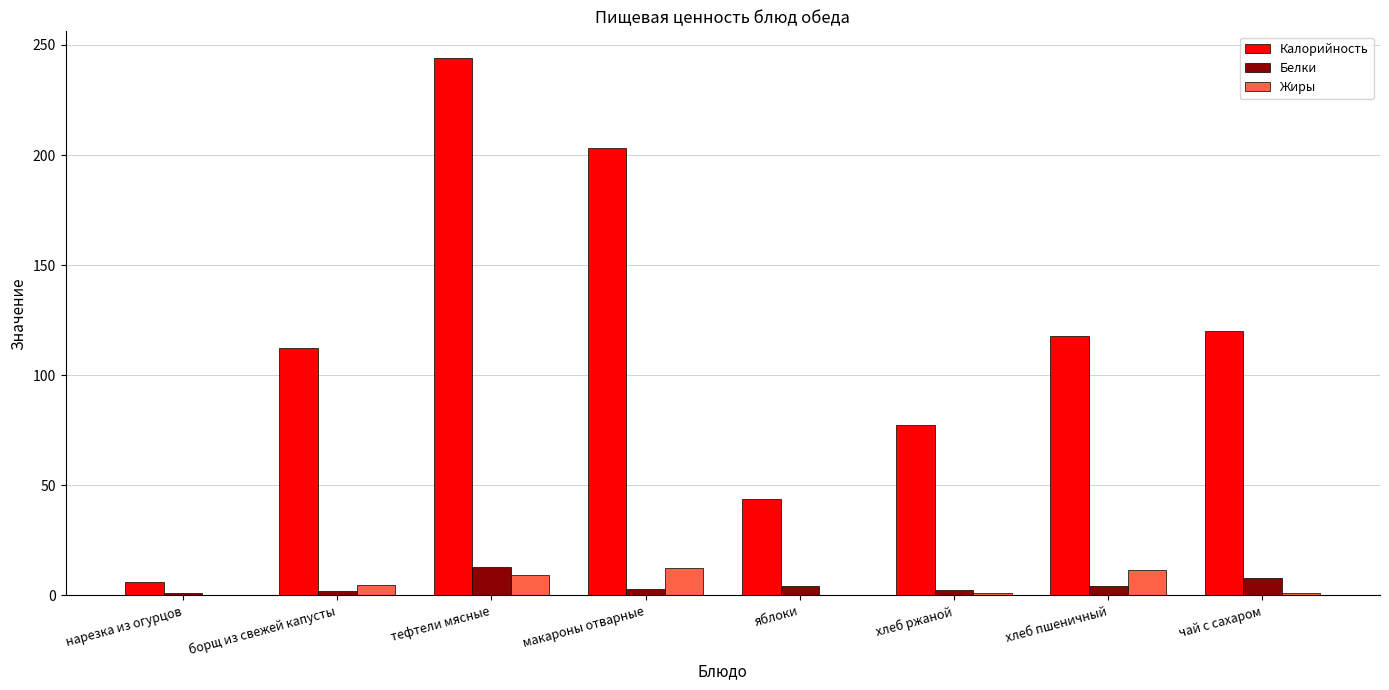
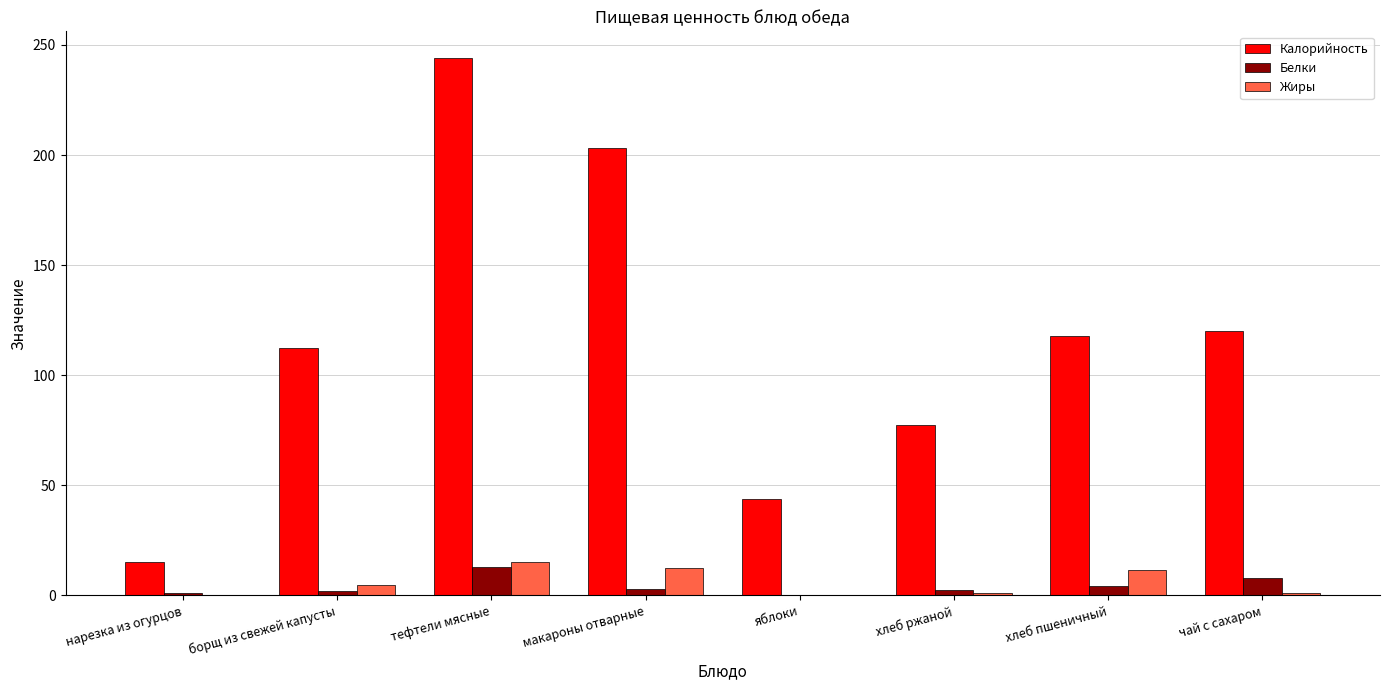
  {
    "Калорийность": {
-     "нарезка из огурцов": 6,
+     "нарезка из огурцов": 15,
      "борщ из свежей капусты": 112,
      "тефтели мясные": 244,
      "макароны отварные": 203,
      "яблоки": 44,
      "хлеб ржаной": 77,
      "хлеб пшеничный": 118,
      "чай с сахаром": 120
    },
    "Белки": {
      "борщ из свежей капусты": 2,
      "тефтели мясные": 13,
      "макароны отварные": 3,
-     "яблоки": 4,
+     "яблоки": 0,
      "хлеб ржаной": 3,
      "хлеб пшеничный": 5,
      "чай с сахаром": 8
    },
    "Жиры": {
      "нарезка из огурцов": 0,
      "борщ из свежей капусты": 5,
-     "тефтели мясные": 9,
+     "тефтели мясные": 15,
      "макароны отварные": 13,
      "хлеб пшеничный": 12,
      "чай с сахаром": 1
    }
  }
